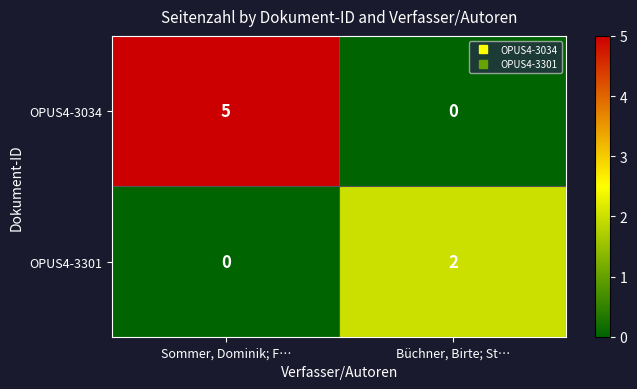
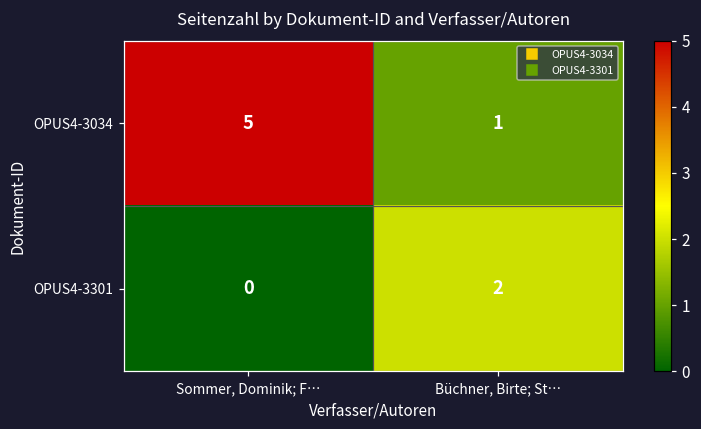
  {
    "OPUS4-3034": {
      "Sommer, Dominik; F…": 5,
-     "Büchner, Birte; St…": 0
+     "Büchner, Birte; St…": 1
    },
    "OPUS4-3301": {
      "Sommer, Dominik; F…": 0,
      "Büchner, Birte; St…": 2
    }
  }
